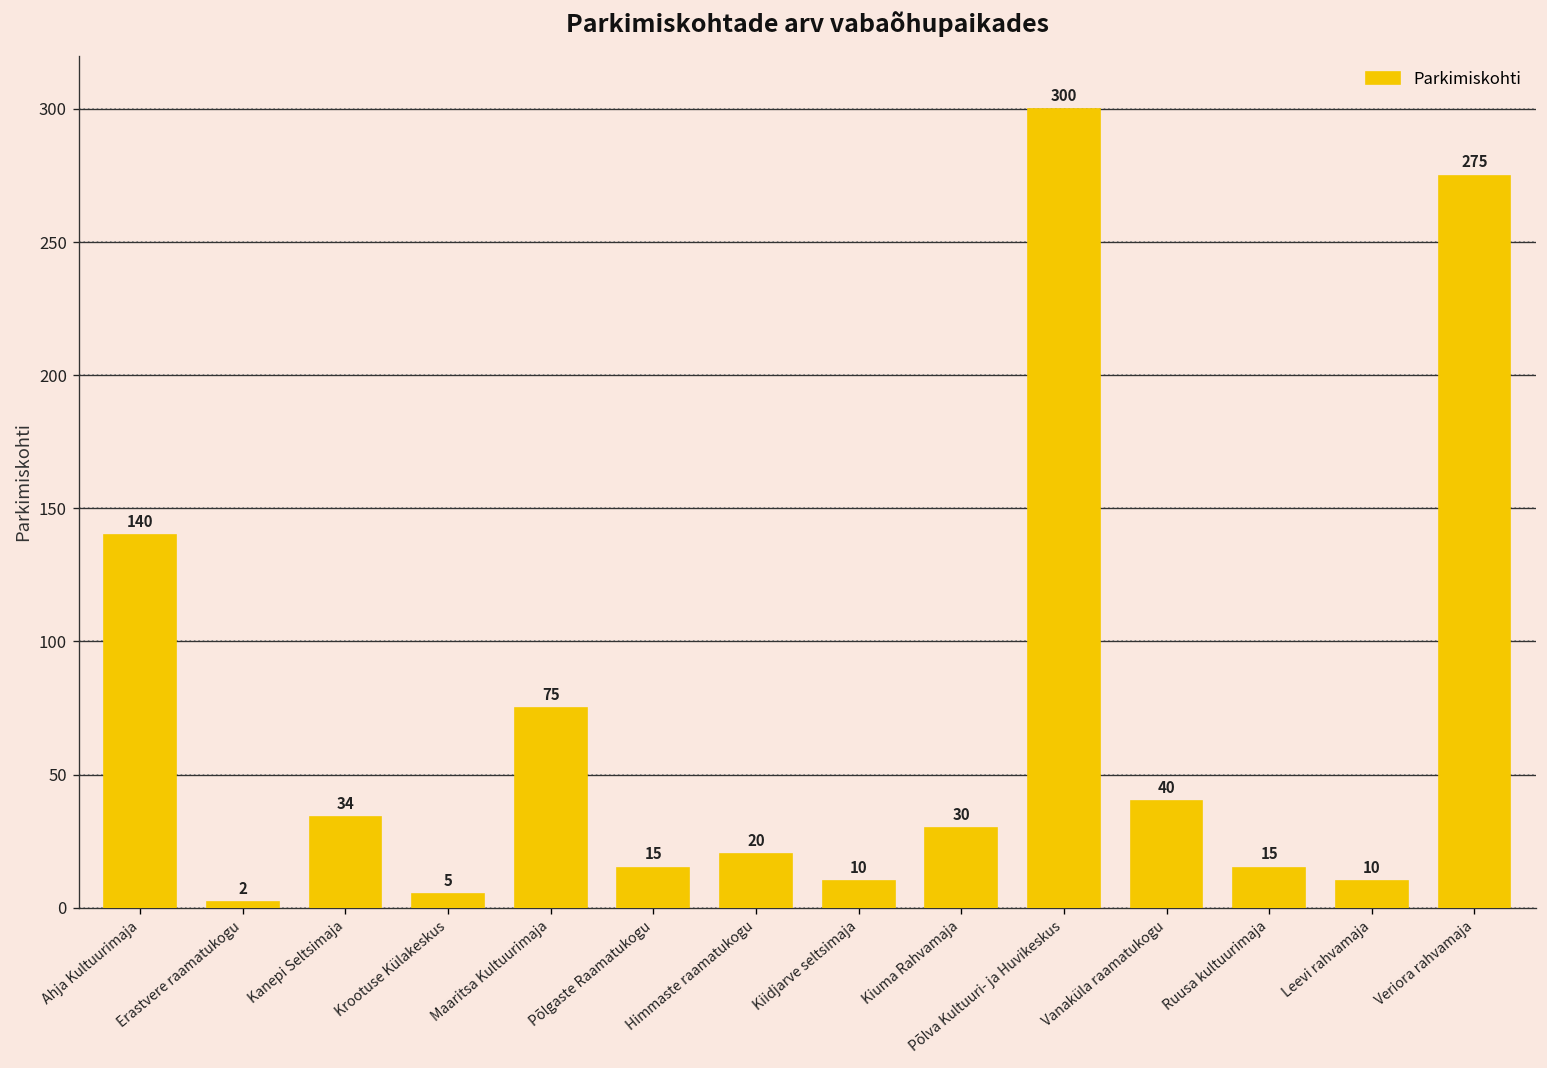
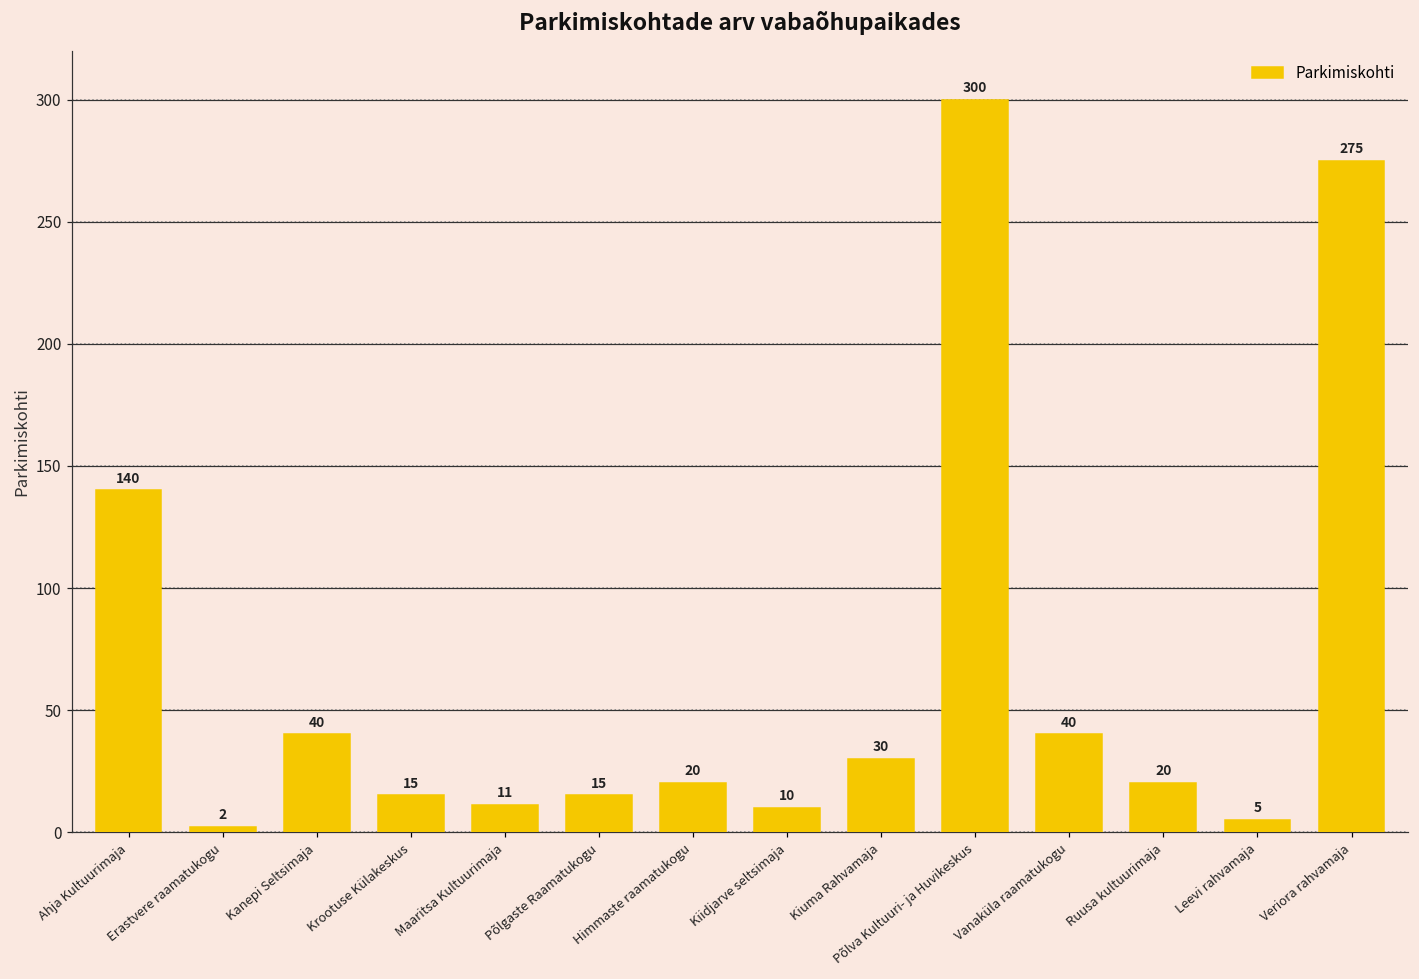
  {
    "Ahja Kultuurimaja": 140,
    "Erastvere raamatukogu": 2,
-   "Kanepi Seltsimaja": 34,
-   "Krootuse Külakeskus": 5,
-   "Maaritsa Kultuurimaja": 75,
+   "Kanepi Seltsimaja": 40,
+   "Krootuse Külakeskus": 15,
+   "Maaritsa Kultuurimaja": 11,
    "Põlgaste Raamatukogu": 15,
    "Himmaste raamatukogu": 20,
    "Kiidjarve seltsimaja": 10,
    "Kiuma Rahvamaja": 30,
    "Põlva Kultuuri- ja Huvikeskus": 300,
    "Vanaküla raamatukogu": 40,
-   "Ruusa kultuurimaja": 15,
-   "Leevi rahvamaja": 10,
+   "Ruusa kultuurimaja": 20,
+   "Leevi rahvamaja": 5,
    "Veriora rahvamaja": 275
  }
